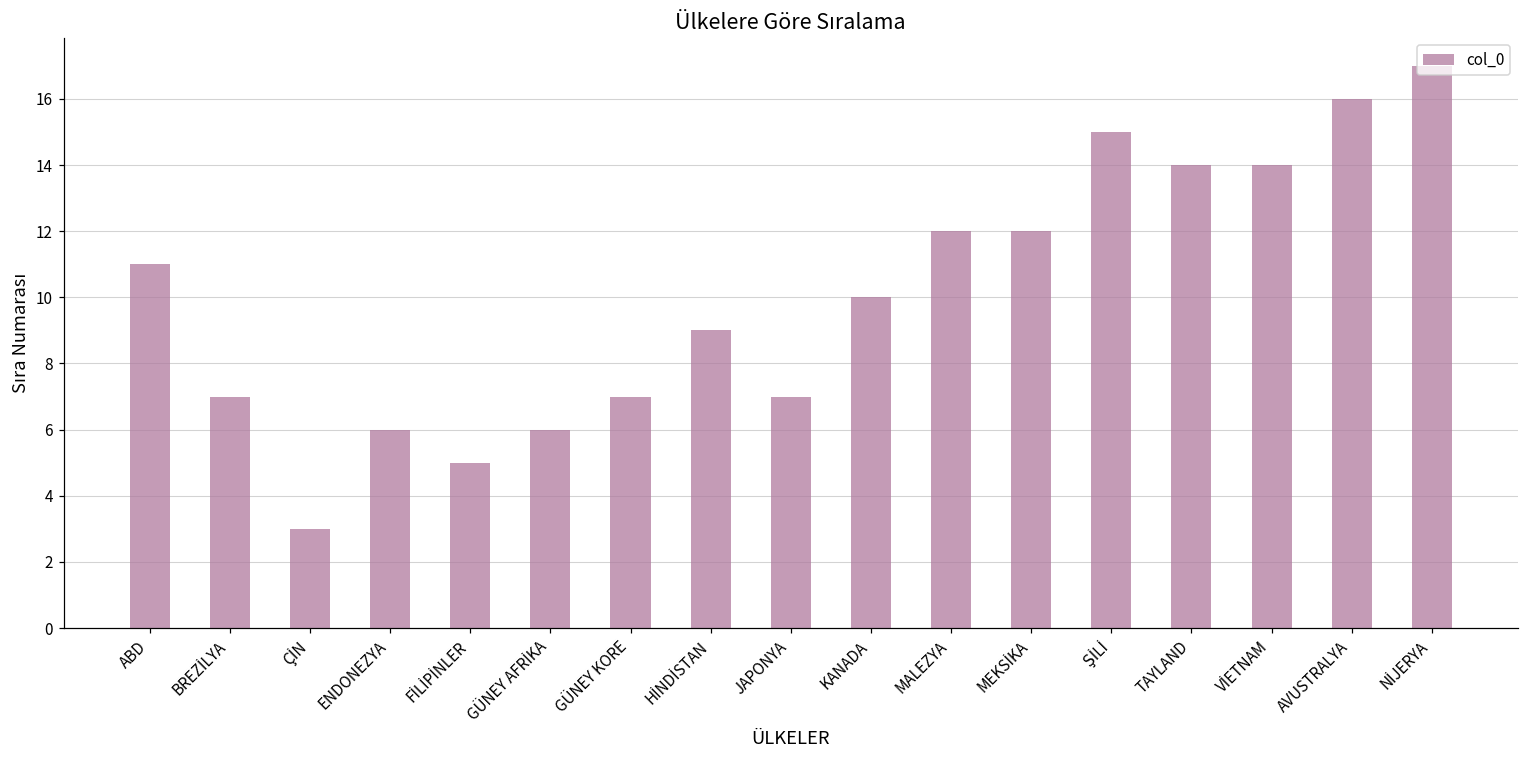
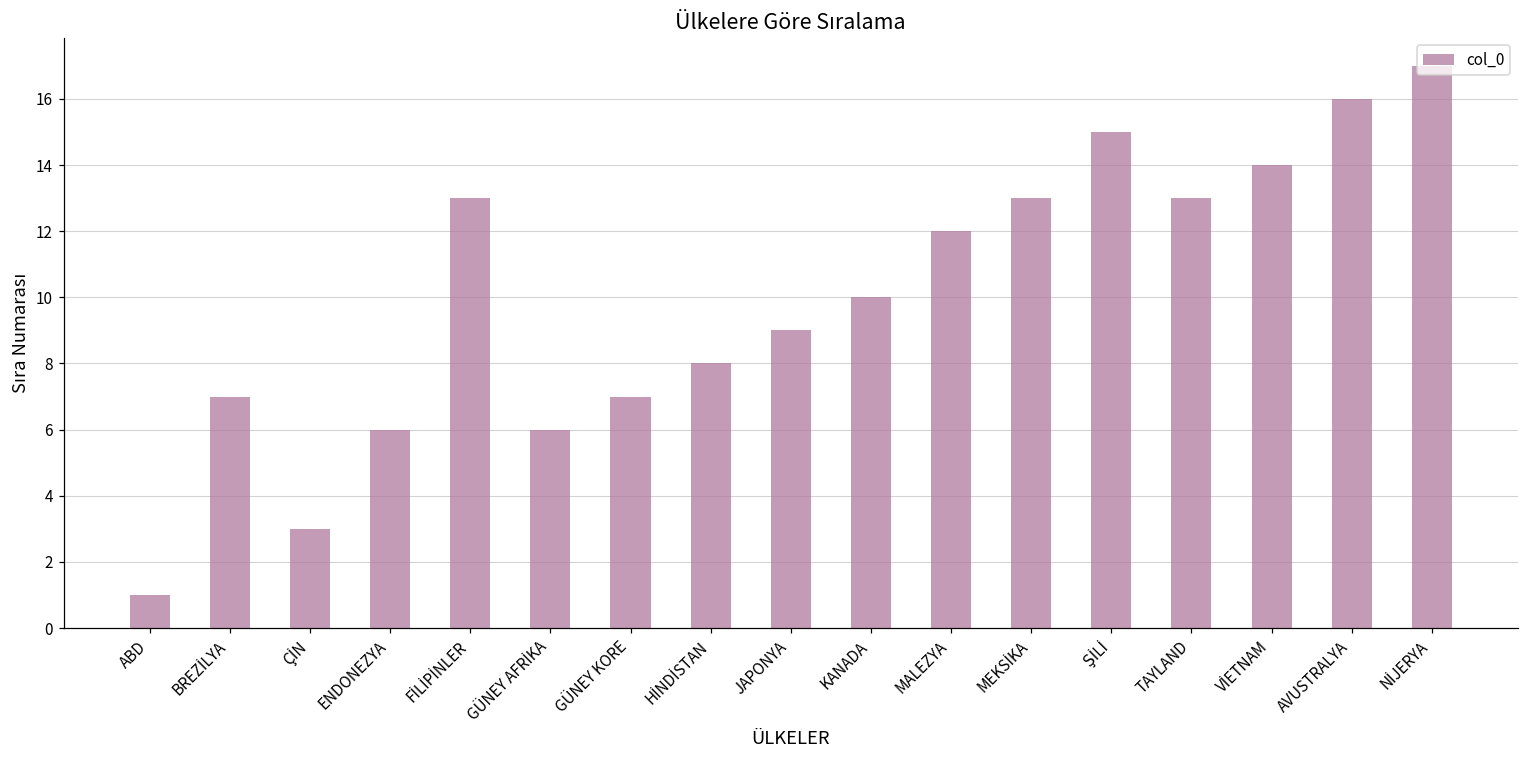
  {
-   "ABD": 11,
+   "ABD": 1,
    "BREZİLYA": 7,
    "ÇİN": 3,
    "ENDONEZYA": 6,
-   "FİLİPİNLER": 5,
+   "FİLİPİNLER": 13,
    "GÜNEY AFRİKA": 6,
    "GÜNEY KORE": 7,
-   "HİNDİSTAN": 9,
-   "JAPONYA": 7,
+   "HİNDİSTAN": 8,
+   "JAPONYA": 9,
    "KANADA": 10,
    "MALEZYA": 12,
-   "MEKSİKA": 12,
+   "MEKSİKA": 13,
    "ŞİLİ": 15,
-   "TAYLAND": 14,
+   "TAYLAND": 13,
    "VİETNAM": 14,
    "AVUSTRALYA": 16
  }
